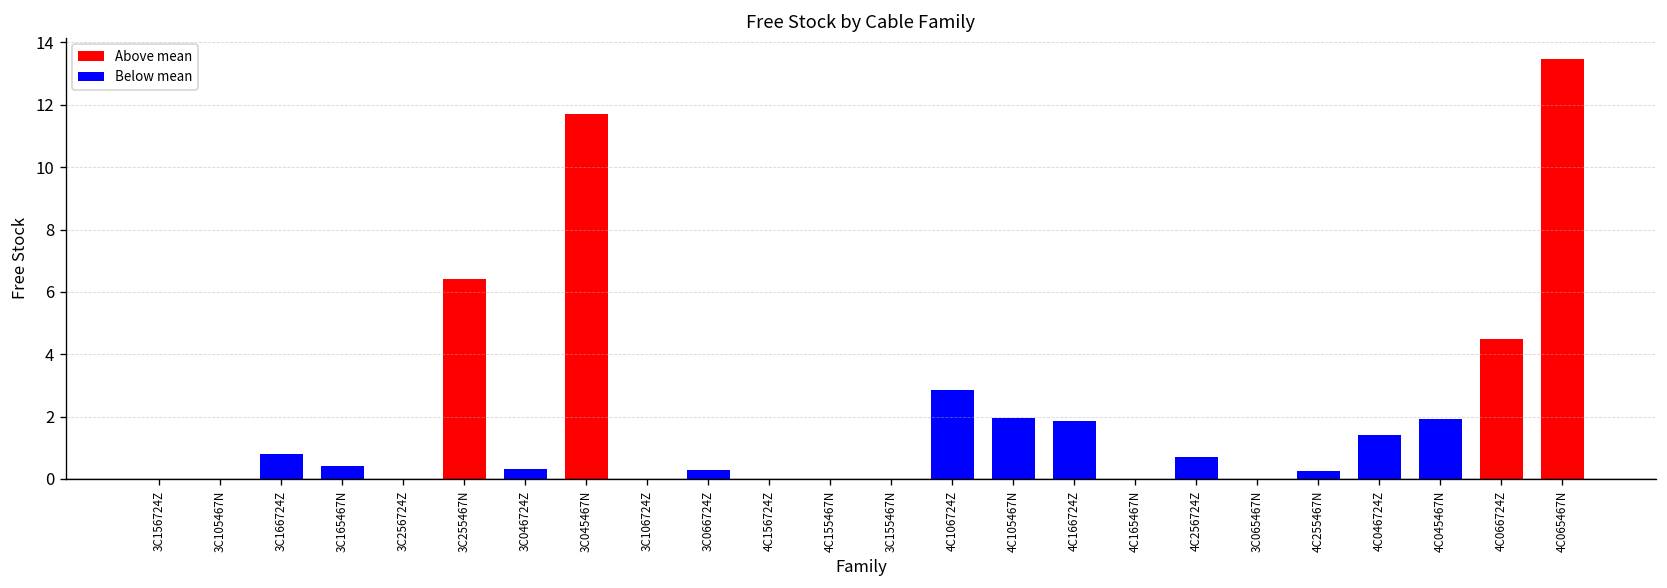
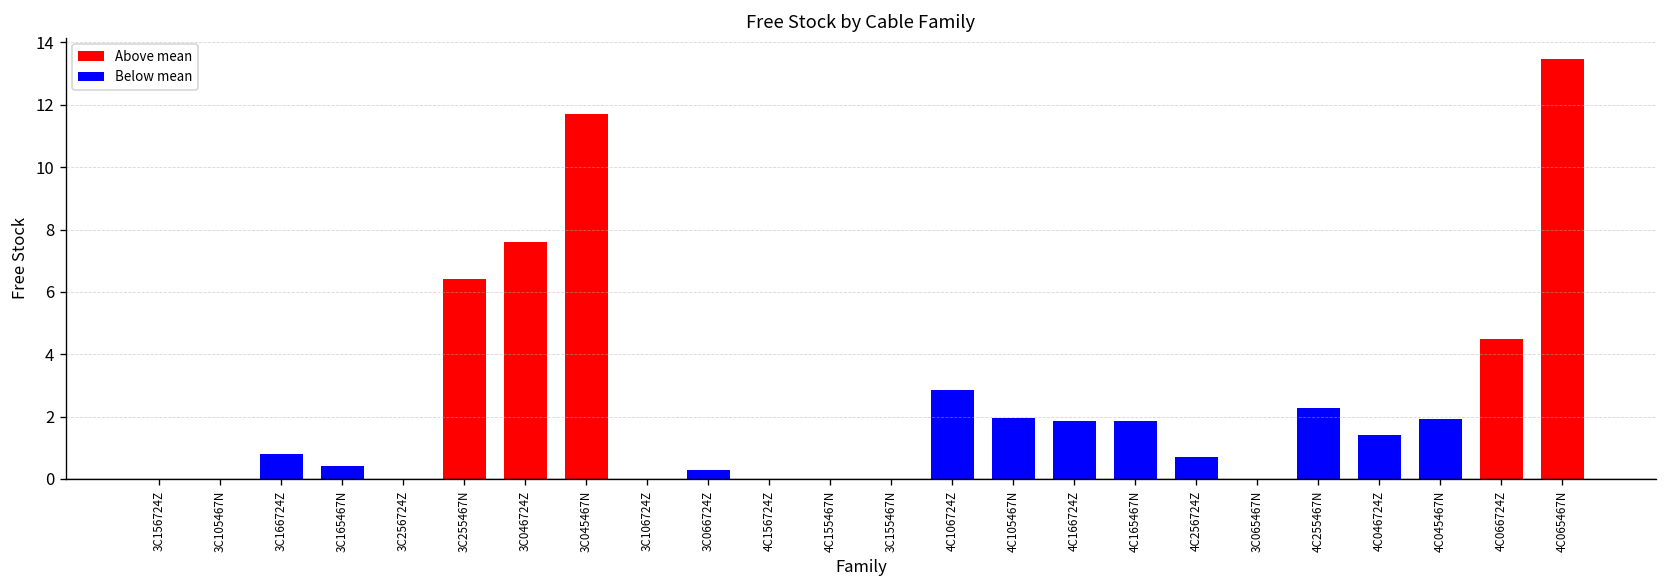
  {
    "3C156724Z": 0.0,
    "3C105467N": 0.0,
    "3C166724Z": 0.8,
    "3C165467N": 0.4,
    "3C256724Z": 0.0,
    "3C255467N": 6.4,
-   "3C046724Z": 0.3,
+   "3C046724Z": 7.6,
    "3C045467N": 11.7,
    "3C106724Z": 0.0,
    "3C066724Z": 0.3,
    "4C156724Z": 0.0,
    "4C155467N": 0.0,
    "3C155467N": 0.0,
    "4C106724Z": 2.9,
    "4C105467N": 1.9,
    "4C166724Z": 1.9,
-   "4C165467N": 0.0,
+   "4C165467N": 1.9,
    "4C256724Z": 0.7,
    "3C065467N": 0.0,
-   "4C255467N": 0.3,
+   "4C255467N": 2.3,
    "4C046724Z": 1.4,
    "4C045467N": 1.9,
    "4C066724Z": 4.5,
    "4C065467N": 13.5
  }
